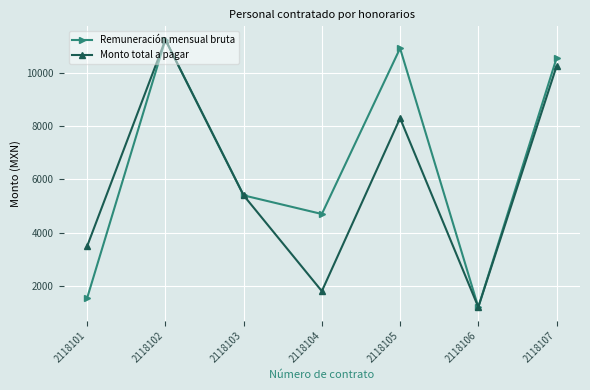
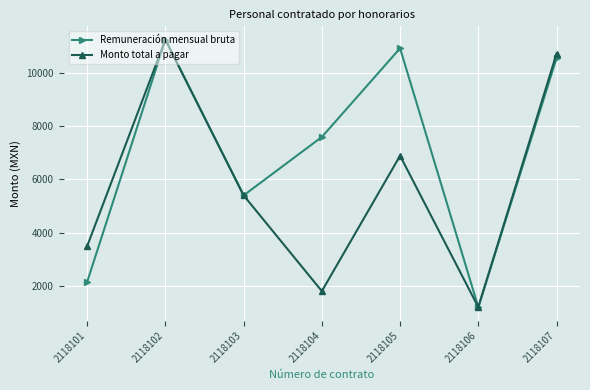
  {
    "Remuneración mensual bruta": {
-     "2118101": 1500,
-     "2118104": 4700,
+     "2118101": 2200,
+     "2118104": 7600,
      "2118105": 10900,
      "2118107": 10600
    },
    "Monto total a pagar": {
      "2118101": 3500,
      "2118104": 1800,
-     "2118105": 8300,
-     "2118107": 10300
+     "2118105": 6900,
+     "2118107": 10700
    }
  }
